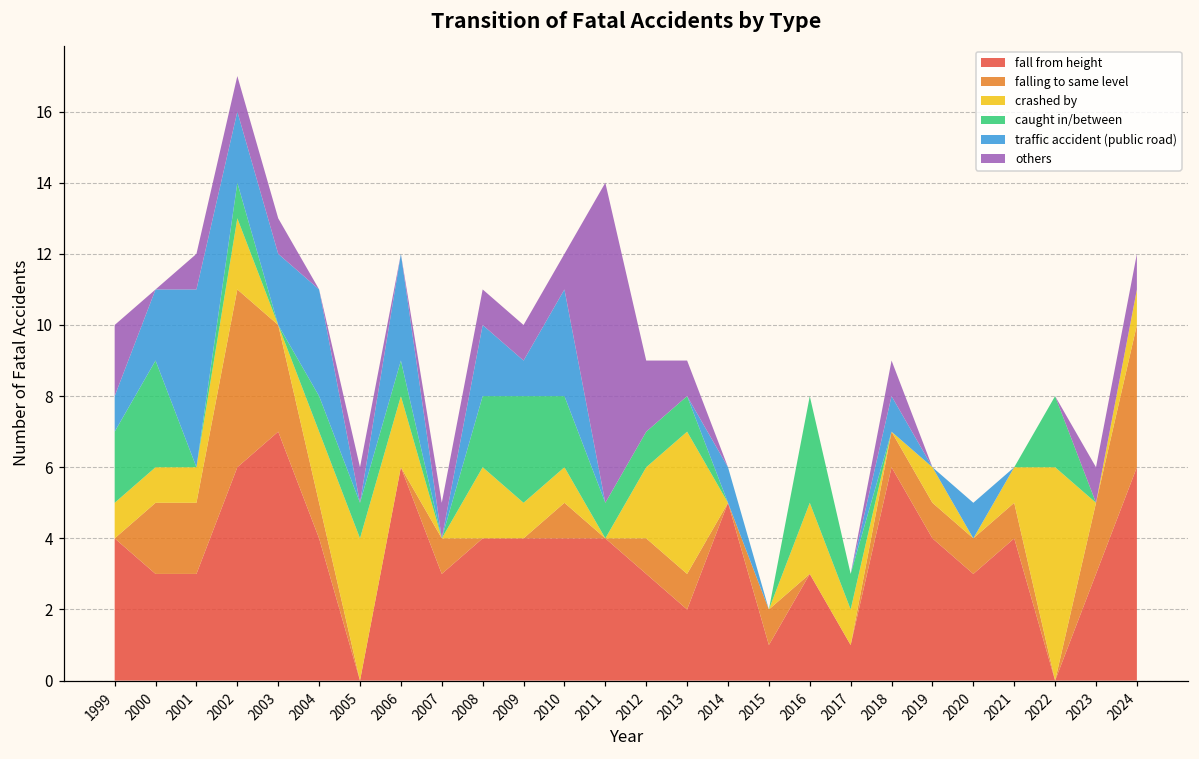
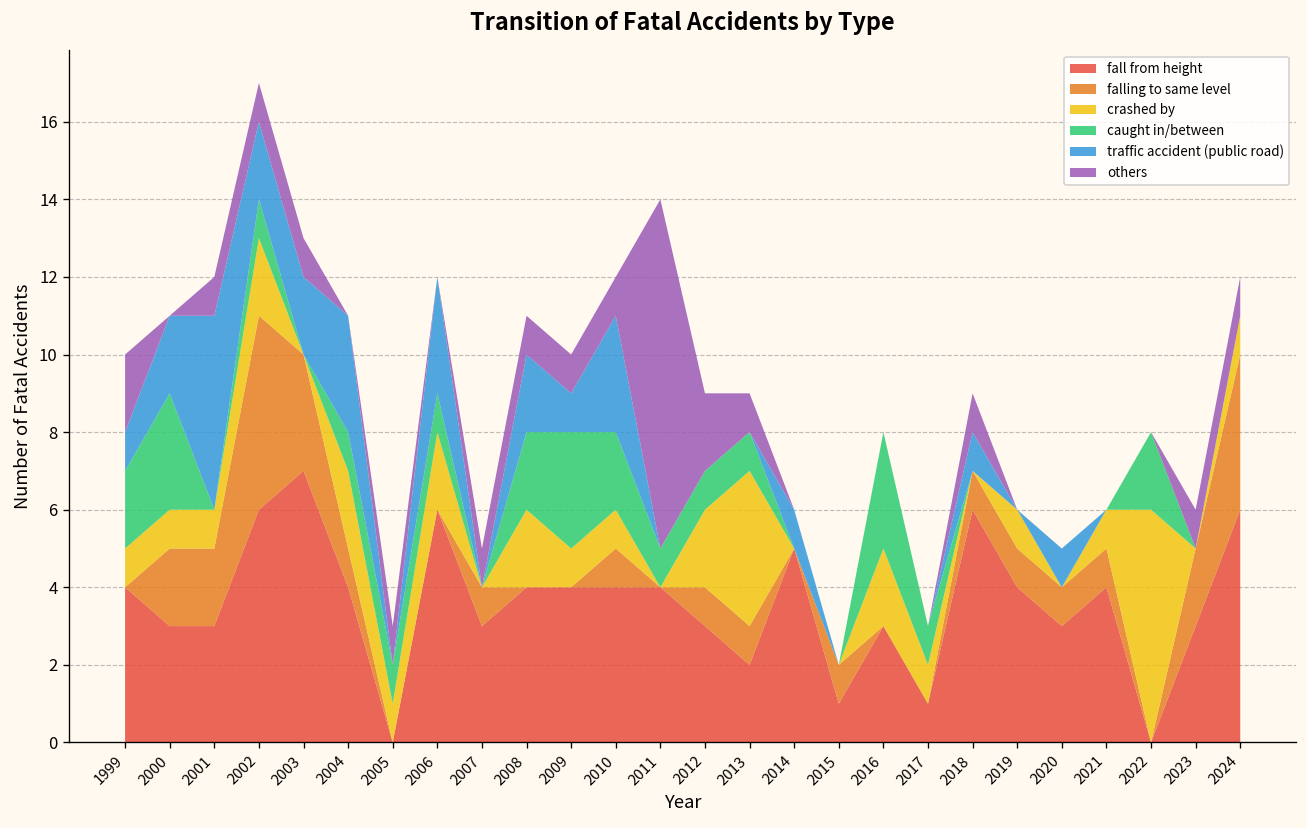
  {
    "crashed by": {
      "1999": 1,
      "2000": 1,
      "2002": 2,
      "2004": 2,
-     "2005": 4,
+     "2005": 1,
      "2006": 2,
      "2008": 2,
      "2009": 1,
      "2010": 1,
      "2012": 2,
      "2013": 4,
      "2016": 2,
      "2017": 1,
      "2022": 6
    },
    "caught in/between": {
      "1999": 2,
      "2000": 3,
      "2002": 1,
      "2004": 1,
      "2006": 1,
      "2008": 2,
      "2009": 3,
      "2010": 2
    },
    "traffic accident (public road)": {
      "1999": 1,
      "2001": 5,
      "2002": 2,
      "2003": 2,
      "2008": 2,
      "2009": 1,
      "2010": 3,
      "2018": 1
    },
    "others": {
      "1999": 2,
      "2001": 1,
      "2002": 1,
      "2003": 1,
      "2005": 1,
      "2007": 1,
      "2008": 1,
      "2009": 1,
      "2010": 1,
      "2011": 9,
      "2012": 2,
      "2013": 1,
      "2018": 1,
      "2023": 1,
      "2024": 1
    }
  }
